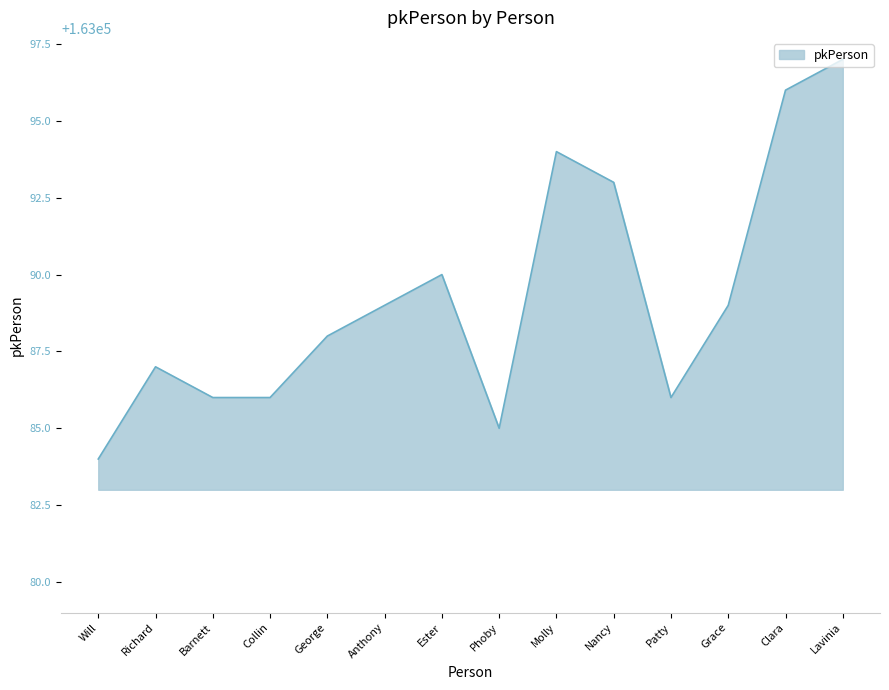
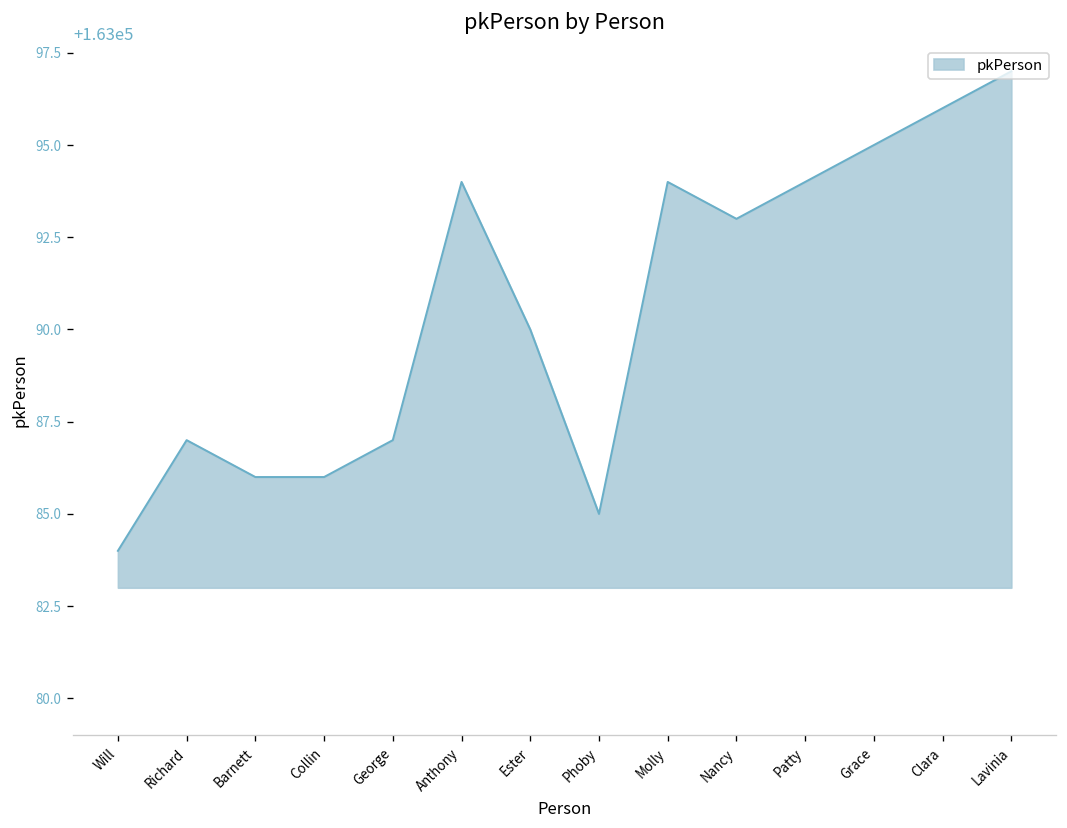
  {
    "Will": 163084,
    "Richard": 163087,
    "Barnett": 163086,
    "Collin": 163086,
-   "George": 163088,
-   "Anthony": 163089,
+   "George": 163087,
+   "Anthony": 163094,
    "Ester": 163090,
    "Phoby": 163085,
    "Molly": 163094,
    "Nancy": 163093,
-   "Patty": 163086,
-   "Grace": 163089,
+   "Patty": 163094,
+   "Grace": 163095,
    "Clara": 163096
  }
